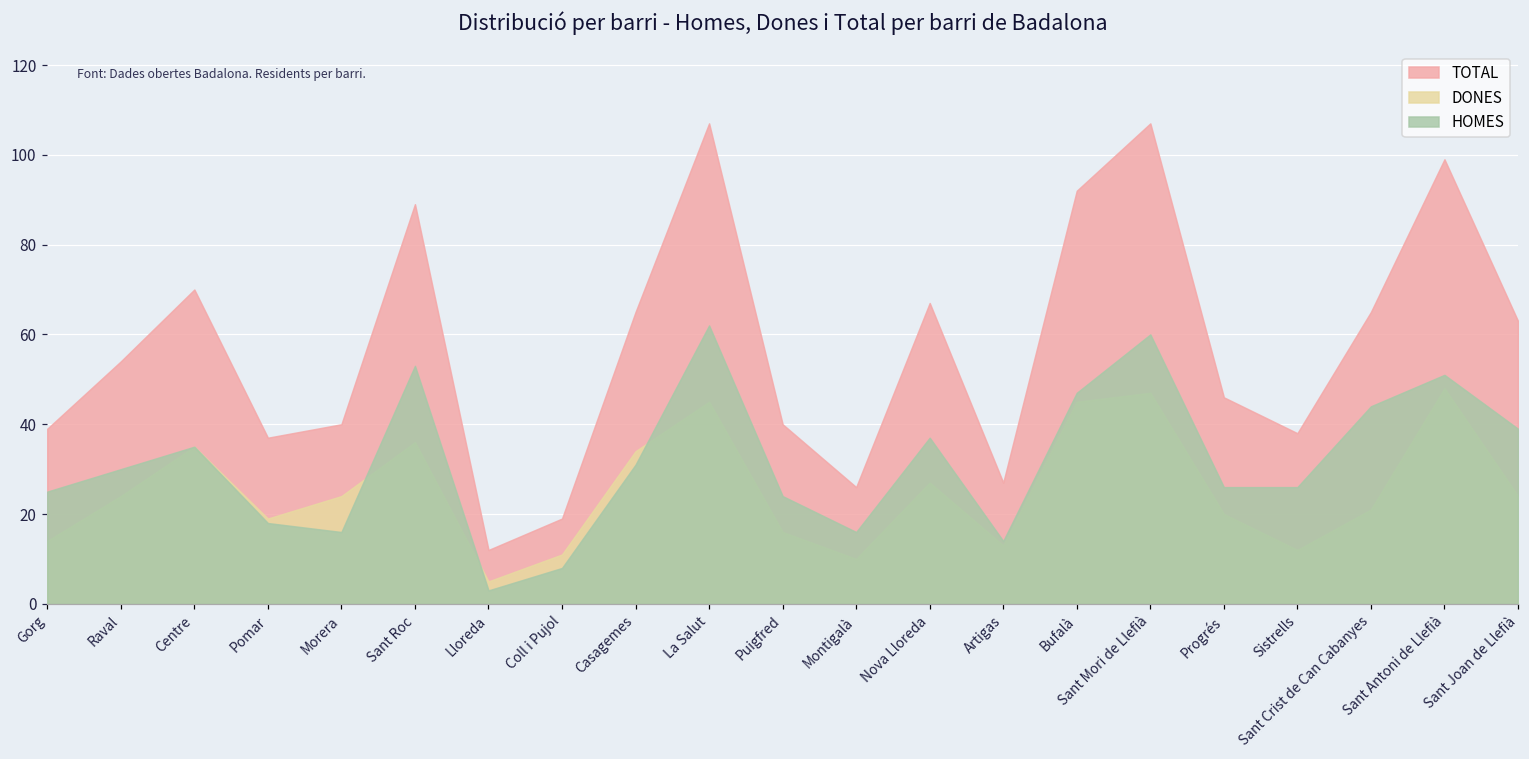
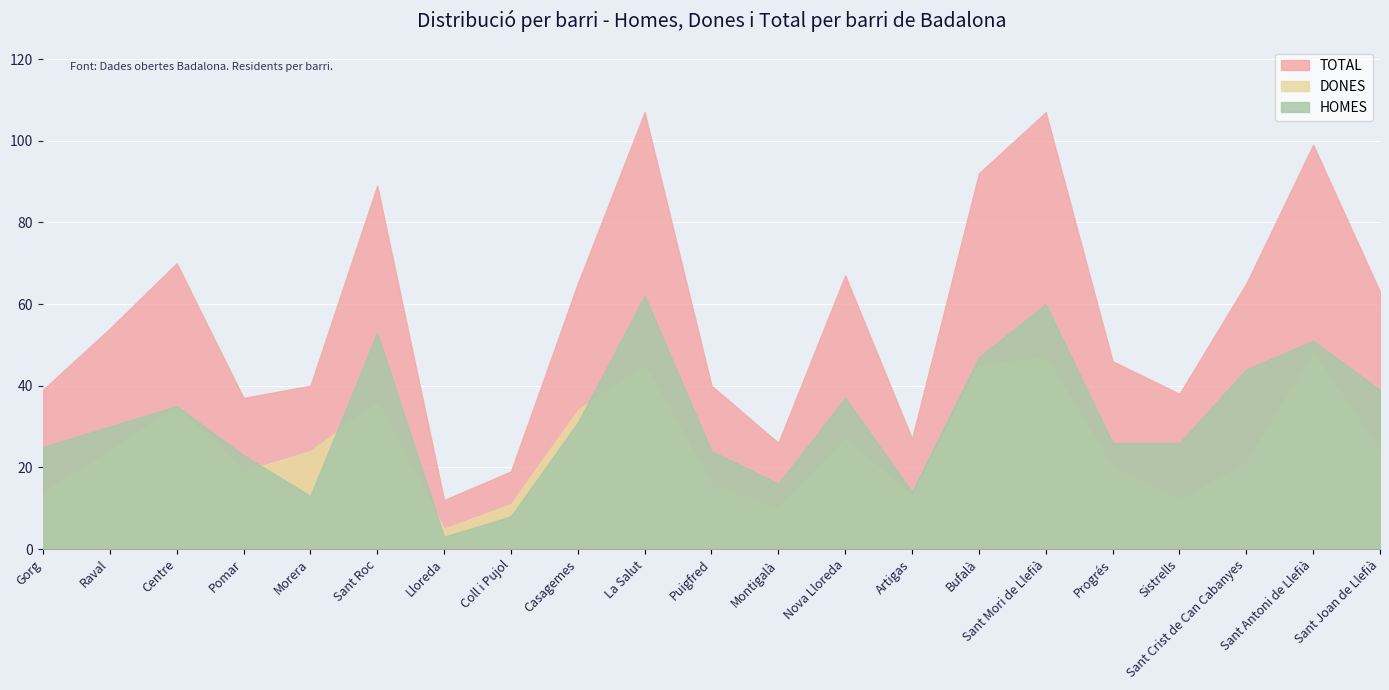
  {
    "HOMES": {
      "Gorg": 25,
      "Raval": 30,
-     "Pomar": 18,
-     "Morera": 16,
+     "Pomar": 23,
+     "Morera": 13,
      "Sant Roc": 53,
      "Lloreda": 3,
      "Coll i Pujol": 8,
      "Casagemes": 31,
      "La Salut": 62,
      "Puigfred": 24,
      "Montigalà": 16,
      "Nova Lloreda": 37,
      "Artigas": 14,
      "Bufalà": 47,
      "Sant Mori de Llefià": 60,
      "Progrés": 26,
      "Sistrells": 26,
      "Sant Crist de Can Cabanyes": 44,
      "Sant Antoni de Llefià": 51,
      "Sant Joan de Llefià": 39
    }
  }
